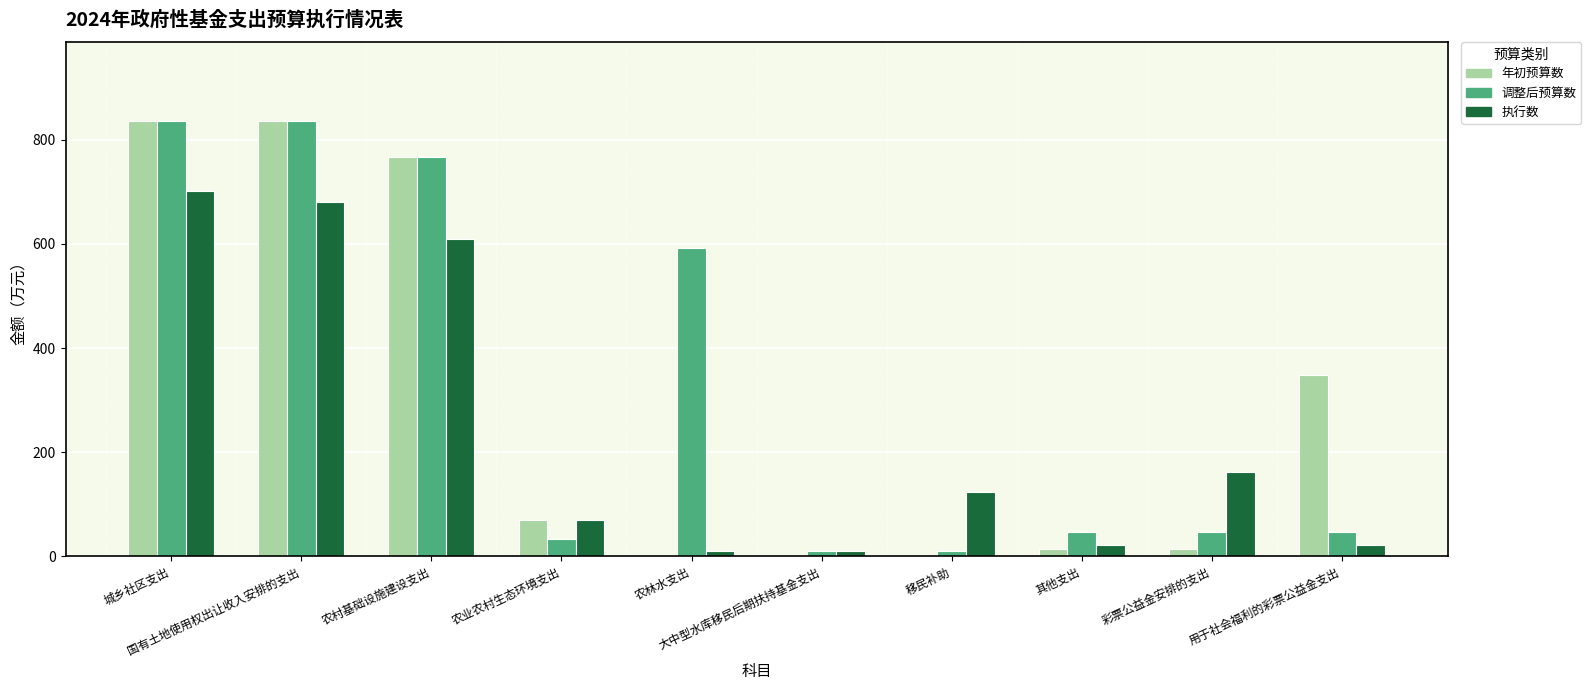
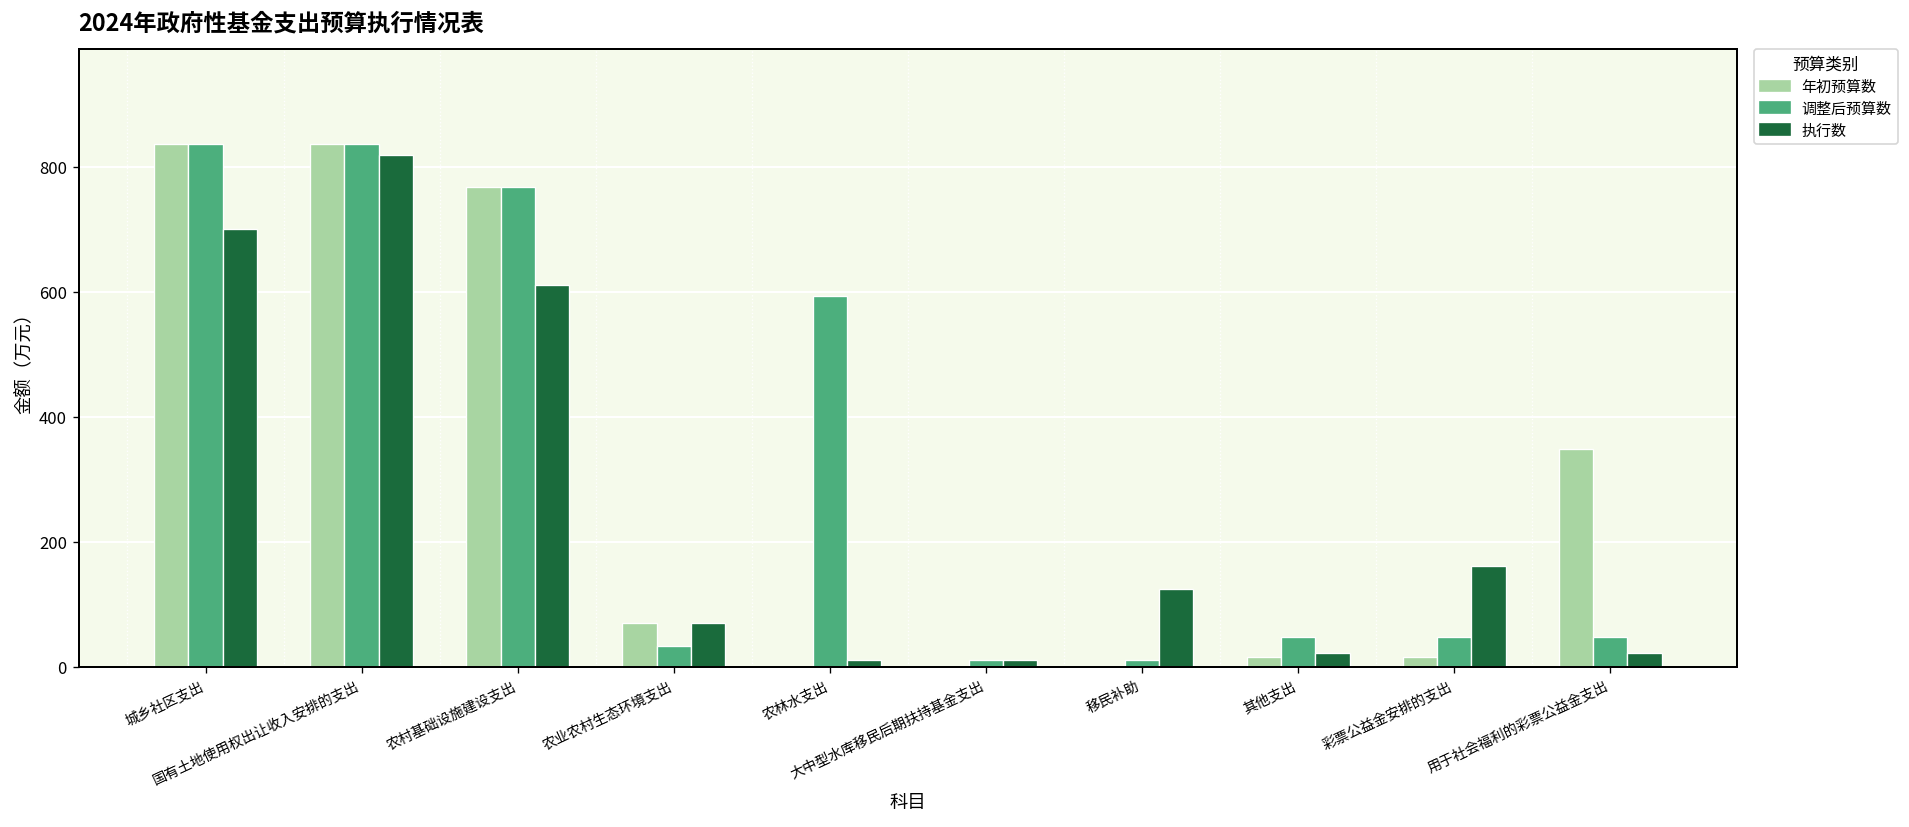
  {
    "年初预算数": {
      "城乡社区支出": 840,
      "国有土地使用权出让收入安排的支出": 840,
      "农村基础设施建设支出": 770,
      "农业农村生态环境支出": 70,
      "农林水支出": 0,
      "大中型水库移民后期扶持基金支出": 0,
      "移民补助": 0,
      "其他支出": 20,
      "彩票公益金安排的支出": 20,
      "用于社会福利的彩票公益金支出": 350
    },
    "调整后预算数": {
      "城乡社区支出": 840,
      "国有土地使用权出让收入安排的支出": 840,
      "农村基础设施建设支出": 770,
      "农业农村生态环境支出": 30,
      "农林水支出": 590,
      "大中型水库移民后期扶持基金支出": 10,
      "移民补助": 10,
      "其他支出": 50,
      "彩票公益金安排的支出": 50,
      "用于社会福利的彩票公益金支出": 50
    },
    "执行数": {
      "城乡社区支出": 700,
-     "国有土地使用权出让收入安排的支出": 680,
+     "国有土地使用权出让收入安排的支出": 820,
      "农村基础设施建设支出": 610,
      "农业农村生态环境支出": 70,
      "农林水支出": 10,
      "大中型水库移民后期扶持基金支出": 10,
      "移民补助": 120,
      "其他支出": 20,
      "彩票公益金安排的支出": 160,
      "用于社会福利的彩票公益金支出": 20
    }
  }
